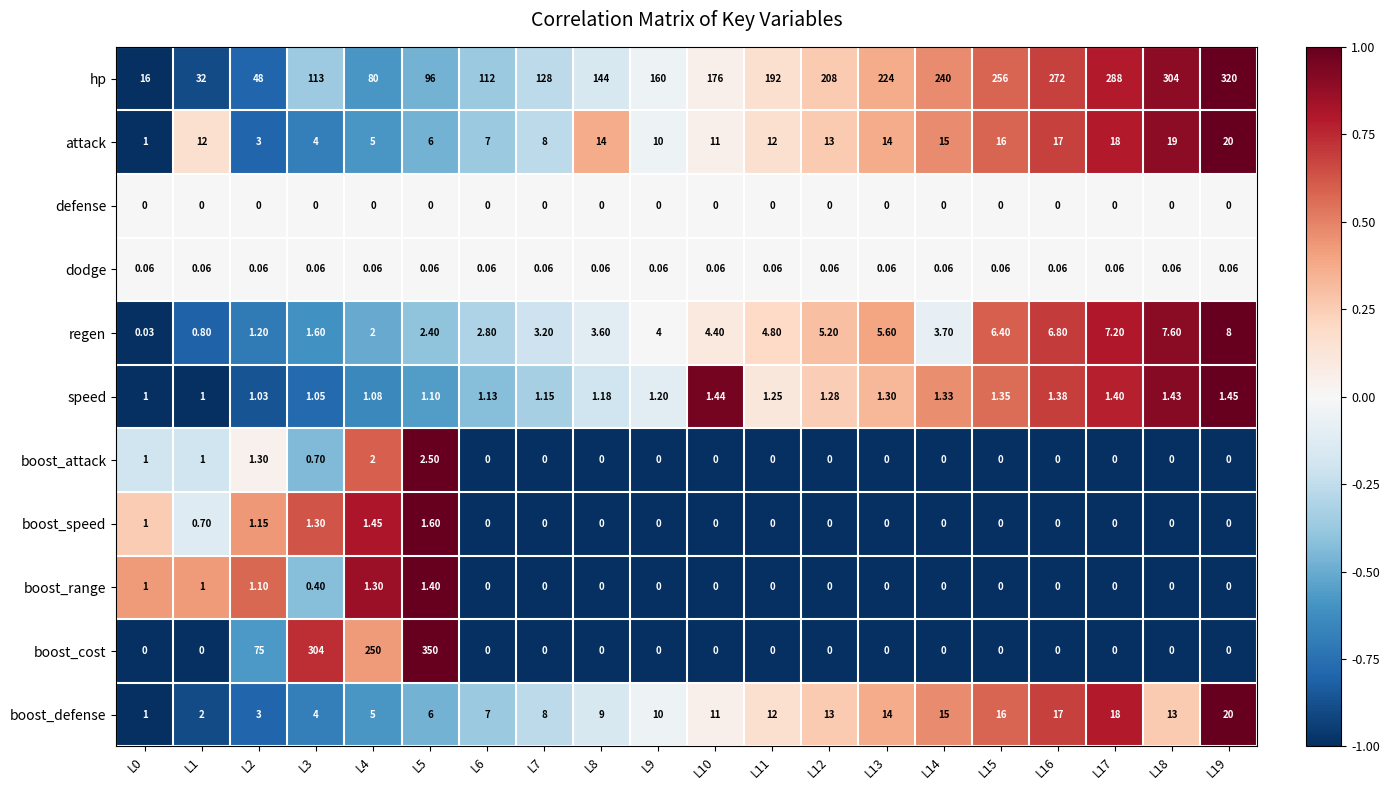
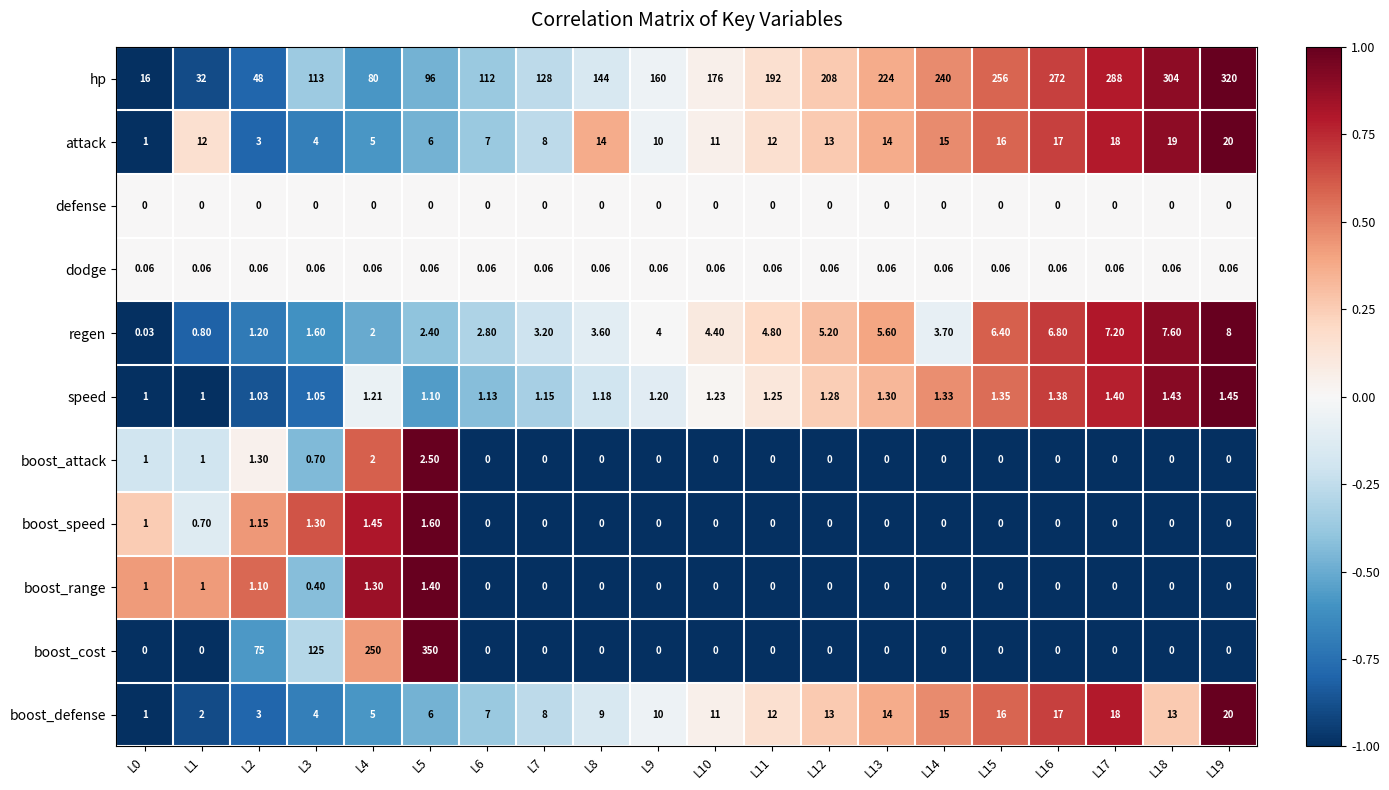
  {
    "speed": {
      "L0": 1,
      "L1": 1,
      "L2": 1.03,
      "L3": 1.05,
-     "L4": 1.08,
+     "L4": 1.21,
      "L5": 1.10,
      "L6": 1.13,
      "L7": 1.15,
      "L8": 1.18,
      "L9": 1.20,
-     "L10": 1.44,
+     "L10": 1.23,
      "L11": 1.25,
      "L12": 1.28,
      "L13": 1.30,
      "L14": 1.33,
      "L15": 1.35,
      "L16": 1.38,
      "L17": 1.40,
      "L18": 1.43,
      "L19": 1.45
    },
    "boost_cost": {
      "L0": 0,
      "L1": 0,
      "L2": 75,
-     "L3": 304,
+     "L3": 125,
      "L4": 250,
      "L5": 350,
      "L6": 0,
      "L7": 0,
      "L8": 0,
      "L9": 0,
      "L10": 0,
      "L11": 0,
      "L12": 0,
      "L13": 0,
      "L14": 0,
      "L15": 0,
      "L16": 0,
      "L17": 0,
      "L18": 0,
      "L19": 0
    }
  }
